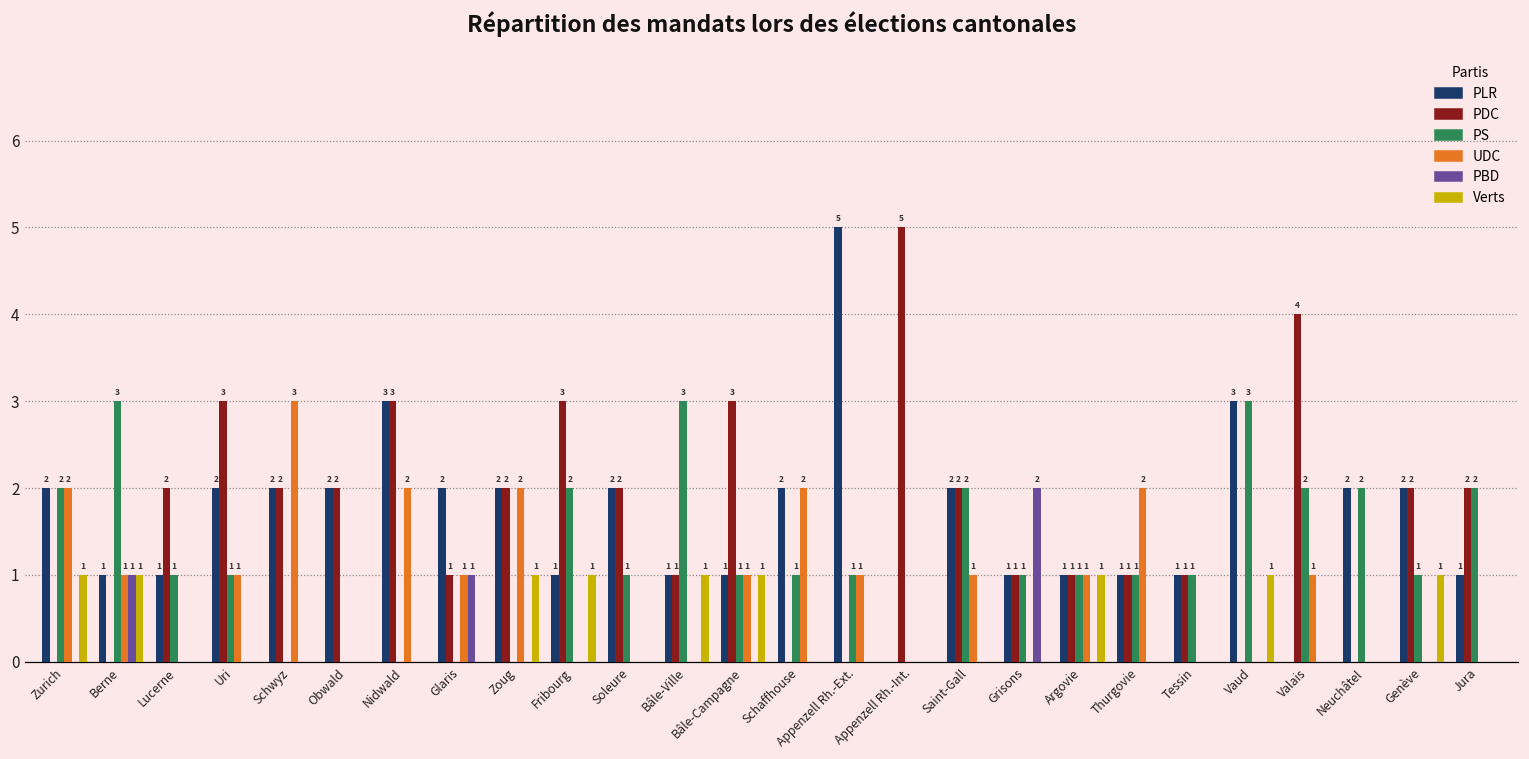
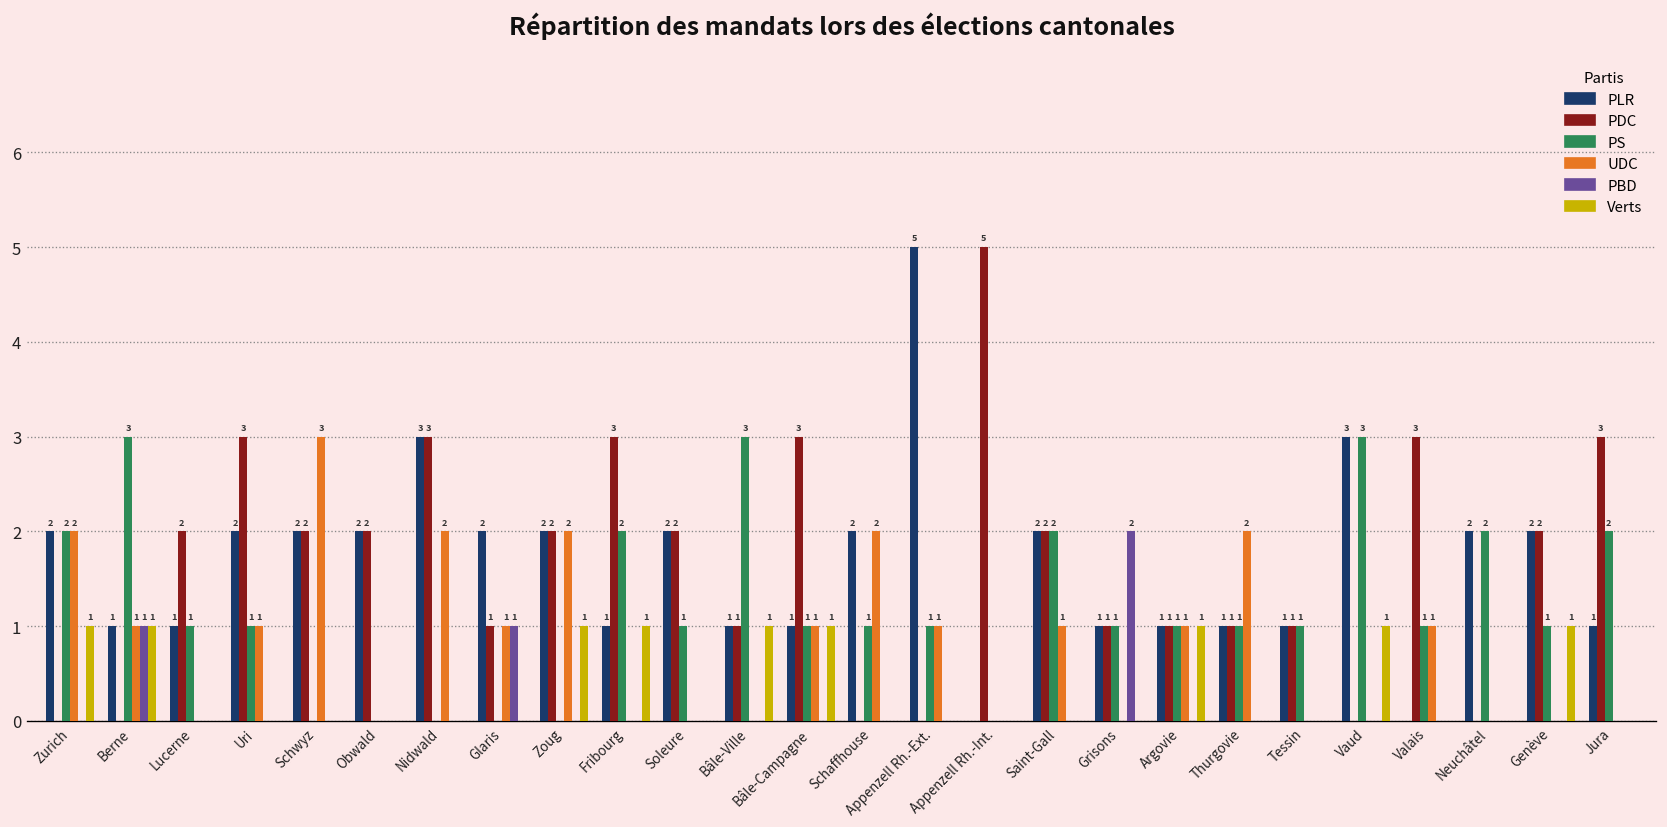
  {
    "PLR": {
      "Zurich": 2,
      "Berne": 1,
      "Lucerne": 1,
      "Uri": 2,
      "Schwyz": 2,
      "Obwald": 2,
      "Nidwald": 3,
      "Glaris": 2,
      "Zoug": 2,
      "Fribourg": 1,
      "Soleure": 2,
      "Bâle-Ville": 1,
      "Bâle-Campagne": 1,
      "Schaffhouse": 2,
      "Appenzell Rh.-Ext.": 5,
      "Saint-Gall": 2,
      "Grisons": 1,
      "Argovie": 1,
      "Thurgovie": 1,
      "Tessin": 1,
      "Vaud": 3,
      "Neuchâtel": 2,
      "Genève": 2,
      "Jura": 1
    },
    "PDC": {
      "Lucerne": 2,
      "Uri": 3,
      "Schwyz": 2,
      "Obwald": 2,
      "Nidwald": 3,
      "Glaris": 1,
      "Zoug": 2,
      "Fribourg": 3,
      "Soleure": 2,
      "Bâle-Ville": 1,
      "Bâle-Campagne": 3,
      "Appenzell Rh.-Int.": 5,
      "Saint-Gall": 2,
      "Grisons": 1,
      "Argovie": 1,
      "Thurgovie": 1,
      "Tessin": 1,
-     "Valais": 4,
+     "Valais": 3,
      "Genève": 2,
-     "Jura": 2
+     "Jura": 3
    },
    "PS": {
      "Zurich": 2,
      "Berne": 3,
      "Lucerne": 1,
      "Uri": 1,
      "Fribourg": 2,
      "Soleure": 1,
      "Bâle-Ville": 3,
      "Bâle-Campagne": 1,
      "Schaffhouse": 1,
      "Appenzell Rh.-Ext.": 1,
      "Saint-Gall": 2,
      "Grisons": 1,
      "Argovie": 1,
      "Thurgovie": 1,
      "Tessin": 1,
      "Vaud": 3,
-     "Valais": 2,
+     "Valais": 1,
      "Neuchâtel": 2,
      "Genève": 1,
      "Jura": 2
    },
    "UDC": {
      "Zurich": 2,
      "Berne": 1,
      "Uri": 1,
      "Schwyz": 3,
      "Nidwald": 2,
      "Glaris": 1,
      "Zoug": 2,
      "Bâle-Campagne": 1,
      "Schaffhouse": 2,
      "Appenzell Rh.-Ext.": 1,
      "Saint-Gall": 1,
      "Argovie": 1,
      "Thurgovie": 2,
      "Valais": 1
    },
    "PBD": {
      "Berne": 1,
      "Glaris": 1,
      "Grisons": 2
    },
    "Verts": {
      "Zurich": 1,
      "Berne": 1,
      "Zoug": 1,
      "Fribourg": 1,
      "Bâle-Ville": 1,
      "Bâle-Campagne": 1,
      "Argovie": 1,
      "Vaud": 1,
      "Genève": 1
    }
  }
